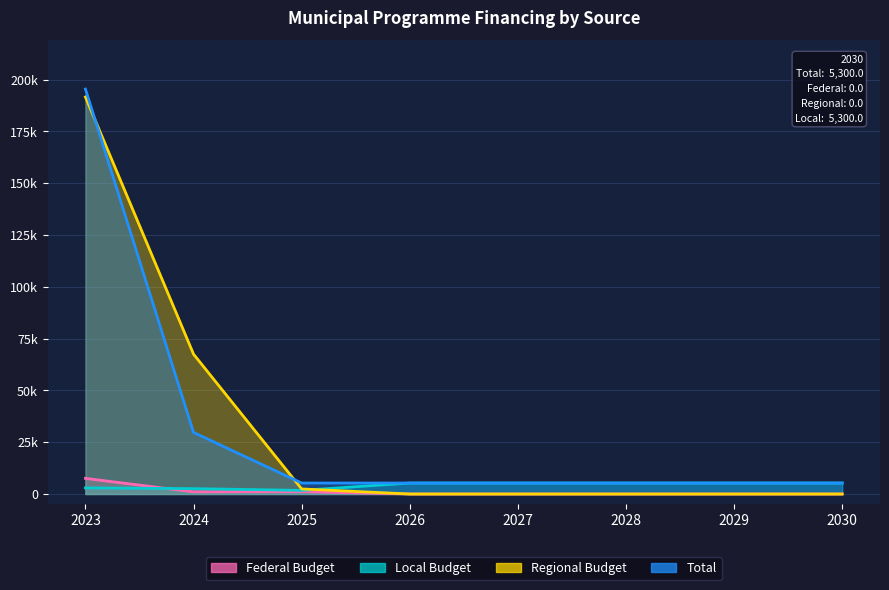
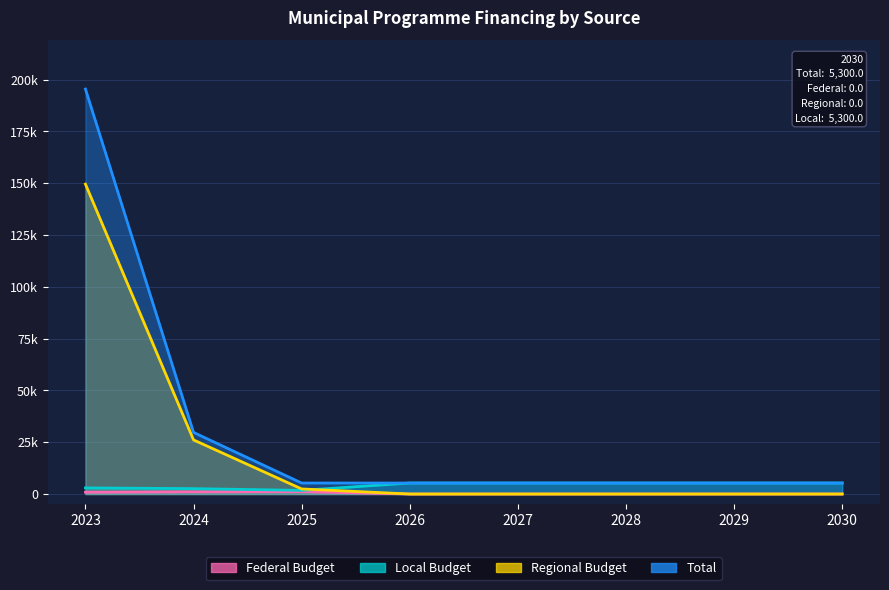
  {
    "Federal Budget": {
-     "2023": 8000,
+     "2023": 1000,
      "2024": 1000
    },
    "Regional Budget": {
-     "2023": 192000,
-     "2024": 67000
+     "2023": 150000,
+     "2024": 26000
    }
  }
